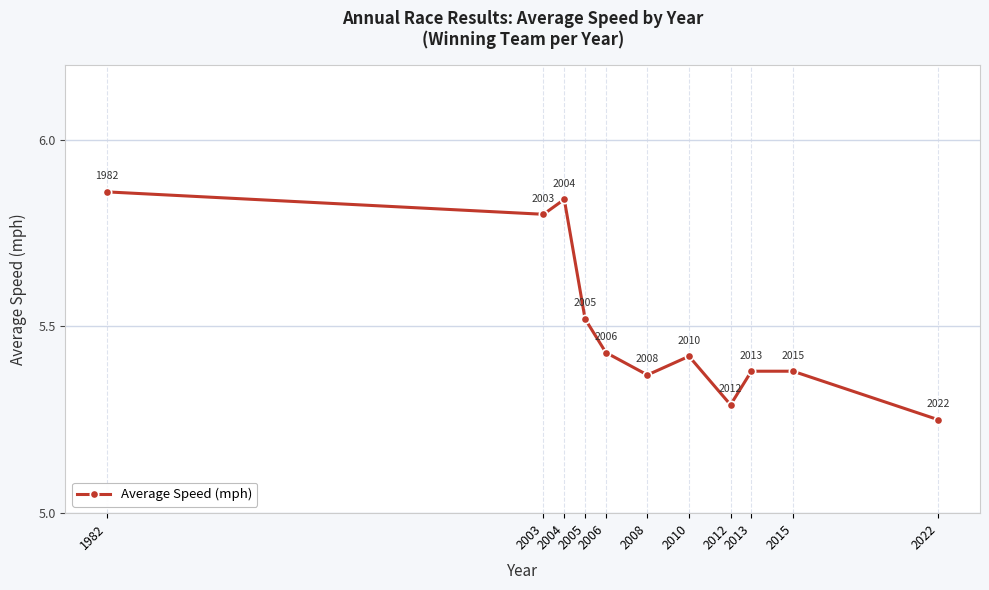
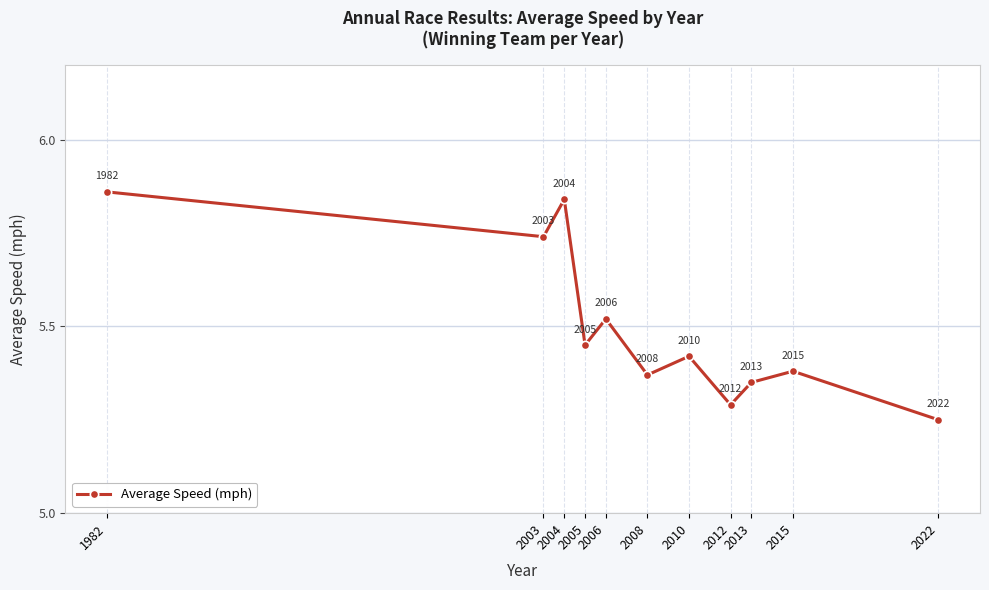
  {
-   "2003": 5.80,
-   "2005": 5.52,
-   "2006": 5.43,
-   "2013": 5.38
+   "2003": 5.74,
+   "2005": 5.45,
+   "2006": 5.52,
+   "2013": 5.35
  }
